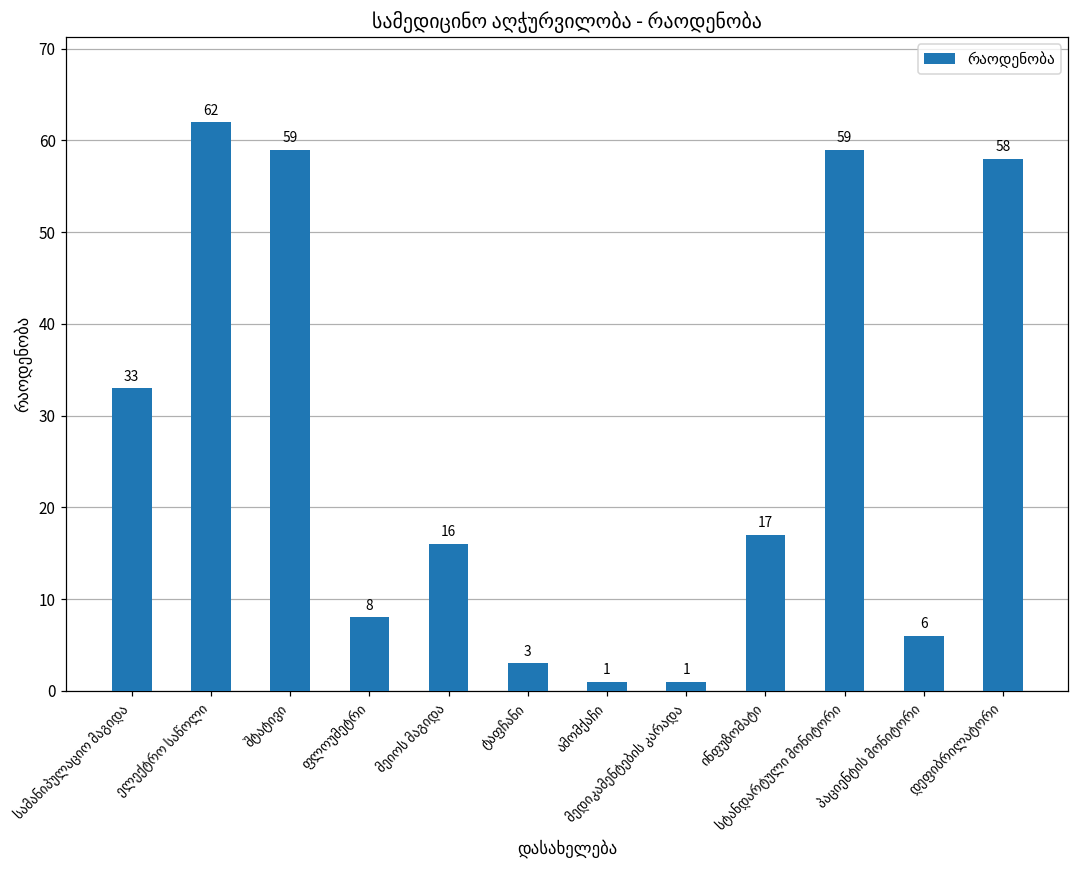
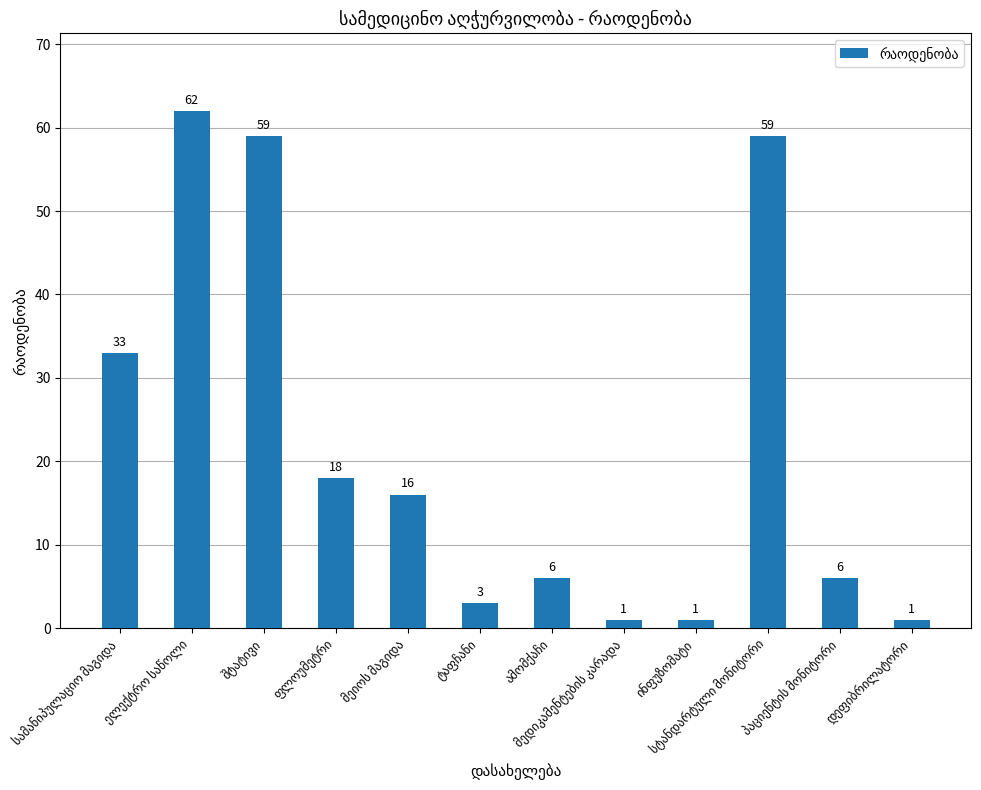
  {
    "სამანიპულაციო მაგიდა": 33,
    "ელექტრო საწოლი": 62,
    "შტატივი": 59,
-   "ფლოუმეტრი": 8,
+   "ფლოუმეტრი": 18,
    "მეიოს მაგიდა": 16,
    "ტაფჩანი": 3,
-   "ამომქაჩი": 1,
+   "ამომქაჩი": 6,
    "მედიკამენტების კარადა": 1,
-   "ინფუზომატი": 17,
+   "ინფუზომატი": 1,
    "სტანდარტული მონიტორი": 59,
    "პაციენტის მონიტორი": 6,
-   "დეფიბრილატორი": 58
+   "დეფიბრილატორი": 1
  }
